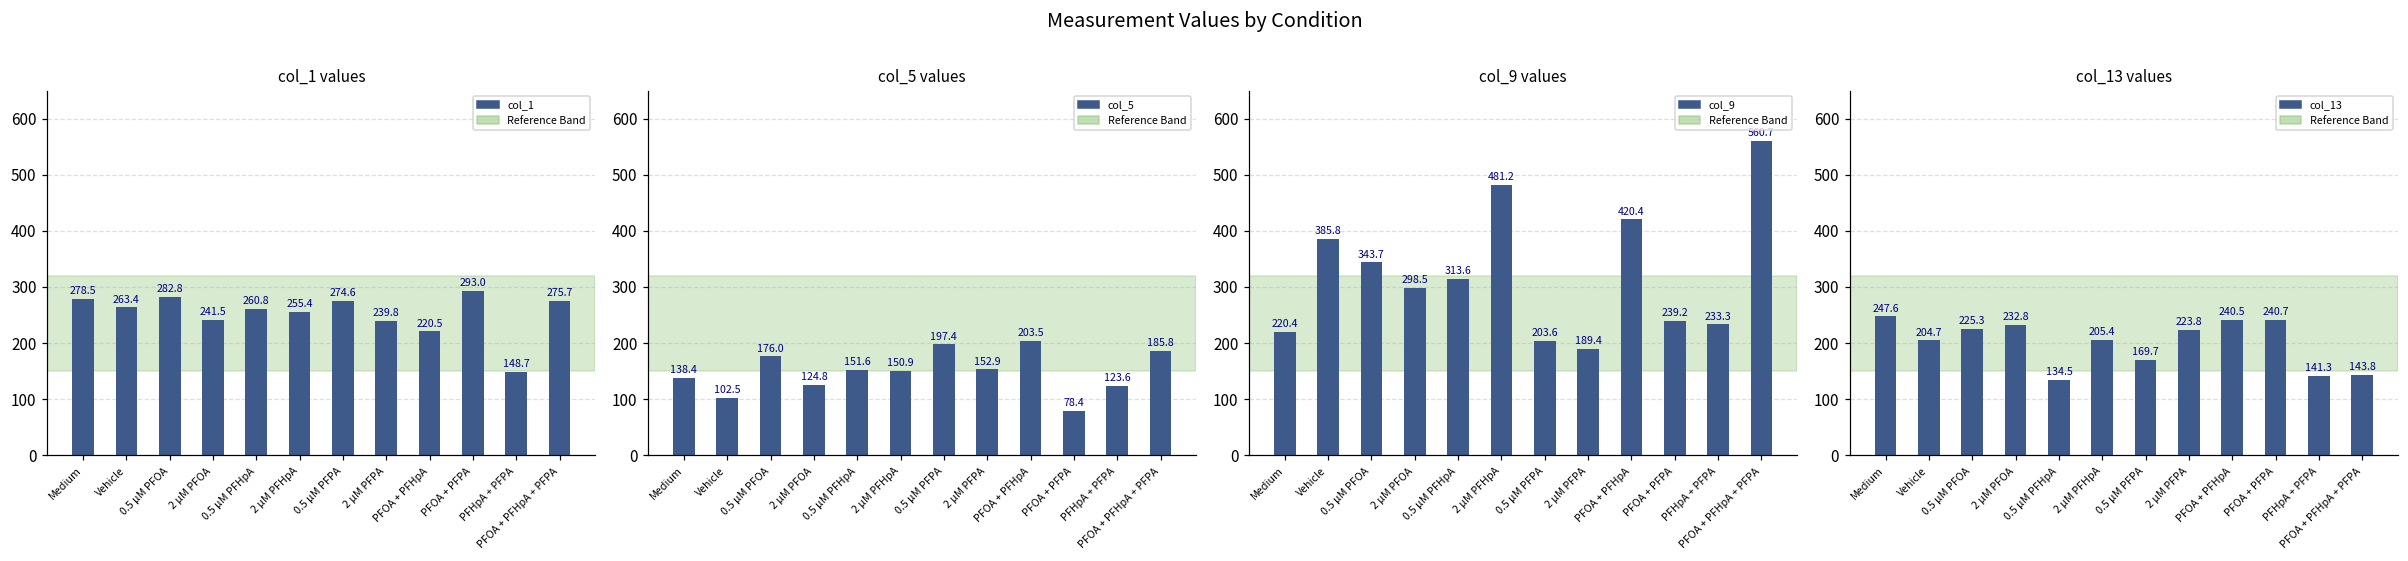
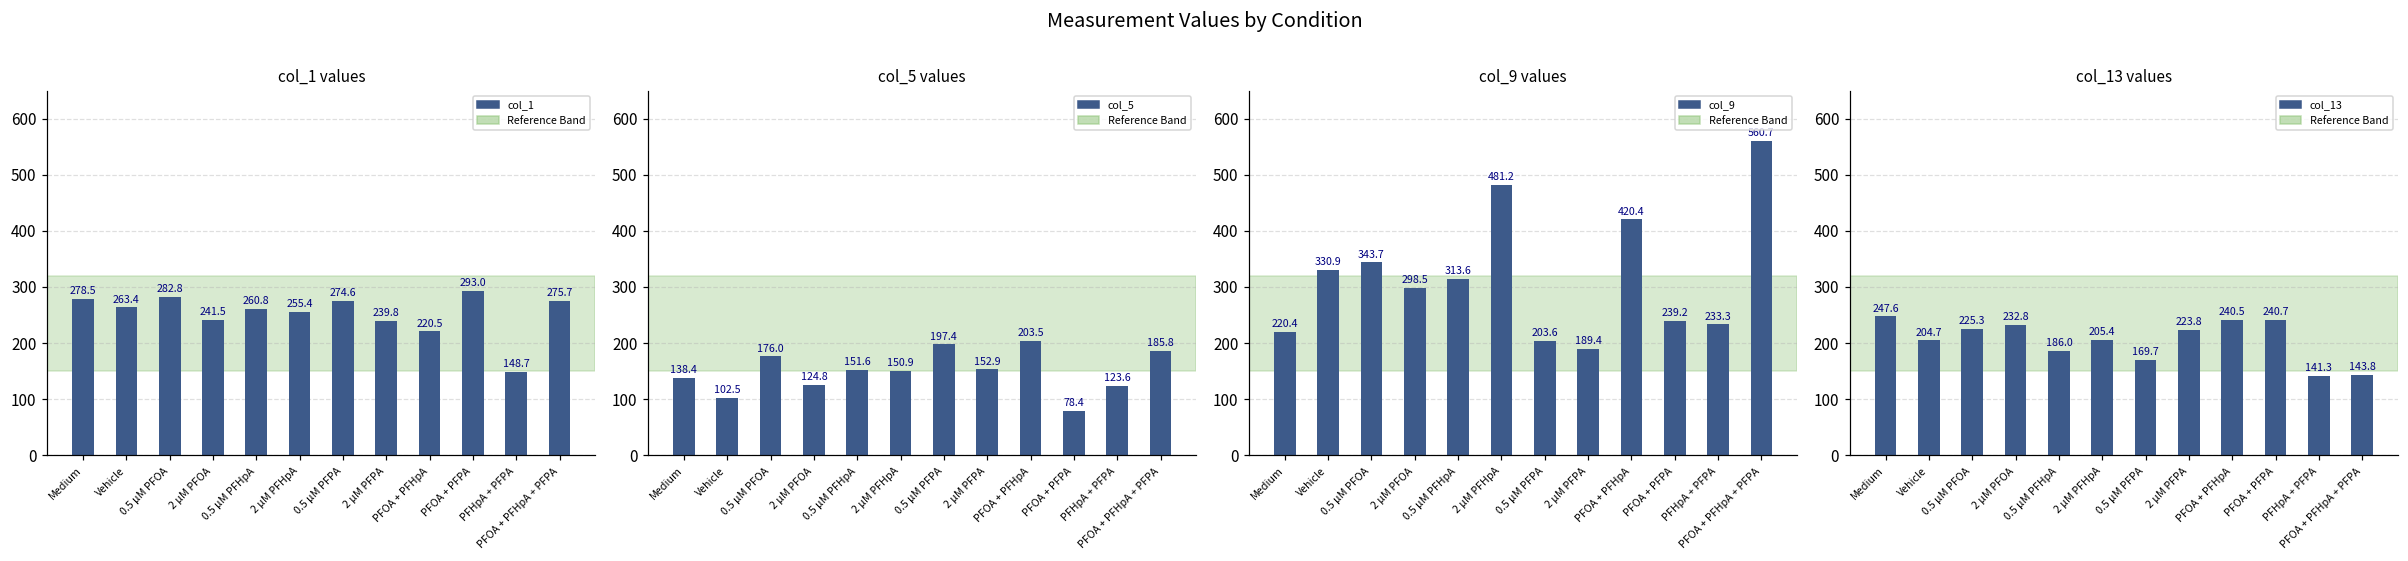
  {
    "col_1 values": {
      "Medium": 278.5,
      "Vehicle": 263.4,
      "0.5 μM PFOA": 282.8,
      "2 μM PFOA": 241.5,
      "0.5 μM PFHpA": 260.8,
      "2 μM PFHpA": 255.4,
      "0.5 μM PFPA": 274.6,
      "2 μM PFPA": 239.8,
      "PFOA + PFHpA": 220.5,
      "PFOA + PFPA": 293.0,
      "PFHpA + PFPA": 148.7,
      "PFOA + PFHpA + PFPA": 275.7
    },
    "col_5 values": {
      "Medium": 138.4,
      "Vehicle": 102.5,
      "0.5 μM PFOA": 176.0,
      "2 μM PFOA": 124.8,
      "0.5 μM PFHpA": 151.6,
      "2 μM PFHpA": 150.9,
      "0.5 μM PFPA": 197.4,
      "2 μM PFPA": 152.9,
      "PFOA + PFHpA": 203.5,
      "PFOA + PFPA": 78.4,
      "PFHpA + PFPA": 123.6,
      "PFOA + PFHpA + PFPA": 185.8
    },
    "col_9 values": {
      "Medium": 220.4,
-     "Vehicle": 385.8,
+     "Vehicle": 330.9,
      "0.5 μM PFOA": 343.7,
      "2 μM PFOA": 298.5,
      "0.5 μM PFHpA": 313.6,
      "2 μM PFHpA": 481.2,
      "0.5 μM PFPA": 203.6,
      "2 μM PFPA": 189.4,
      "PFOA + PFHpA": 420.4,
      "PFOA + PFPA": 239.2,
      "PFHpA + PFPA": 233.3
    },
    "col_13 values": {
      "Medium": 247.6,
      "Vehicle": 204.7,
      "0.5 μM PFOA": 225.3,
      "2 μM PFOA": 232.8,
-     "0.5 μM PFHpA": 134.5,
+     "0.5 μM PFHpA": 186.0,
      "2 μM PFHpA": 205.4,
      "0.5 μM PFPA": 169.7,
      "2 μM PFPA": 223.8,
      "PFOA + PFHpA": 240.5,
      "PFOA + PFPA": 240.7,
      "PFHpA + PFPA": 141.3,
      "PFOA + PFHpA + PFPA": 143.8
    }
  }
